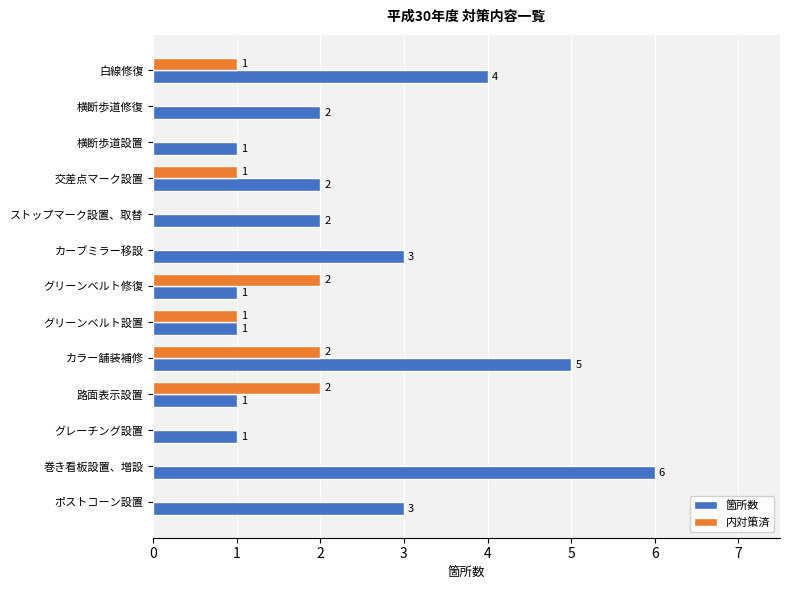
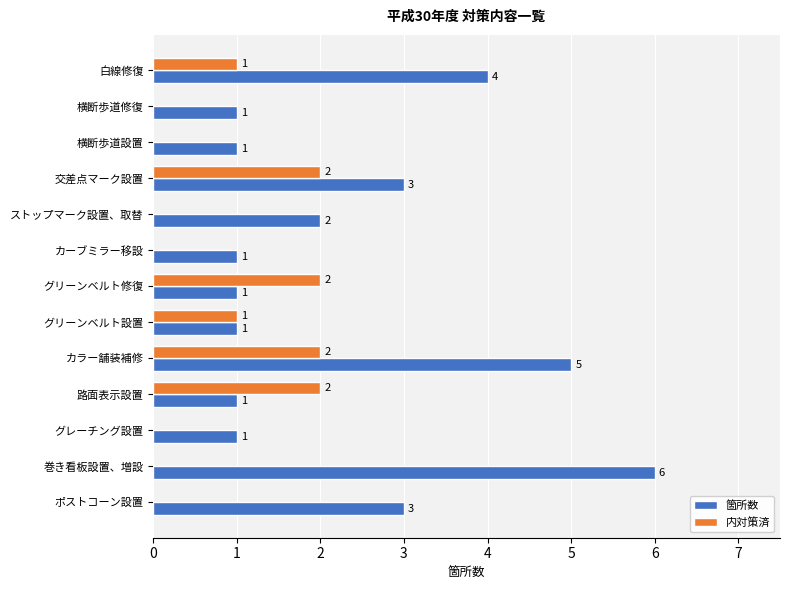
  {
    "箇所数": {
      "白線修復": 4,
-     "横断歩道修復": 2,
+     "横断歩道修復": 1,
      "横断歩道設置": 1,
-     "交差点マーク設置": 2,
+     "交差点マーク設置": 3,
      "ストップマーク設置、取替": 2,
-     "カーブミラー移設": 3,
+     "カーブミラー移設": 1,
      "グリーンベルト修復": 1,
      "グリーンベルト設置": 1,
      "カラー舗装補修": 5,
      "路面表示設置": 1,
      "グレーチング設置": 1,
      "巻き看板設置、増設": 6,
      "ポストコーン設置": 3
    },
    "内対策済": {
      "白線修復": 1,
-     "交差点マーク設置": 1,
+     "交差点マーク設置": 2,
      "グリーンベルト修復": 2,
      "グリーンベルト設置": 1,
      "カラー舗装補修": 2,
      "路面表示設置": 2
    }
  }
